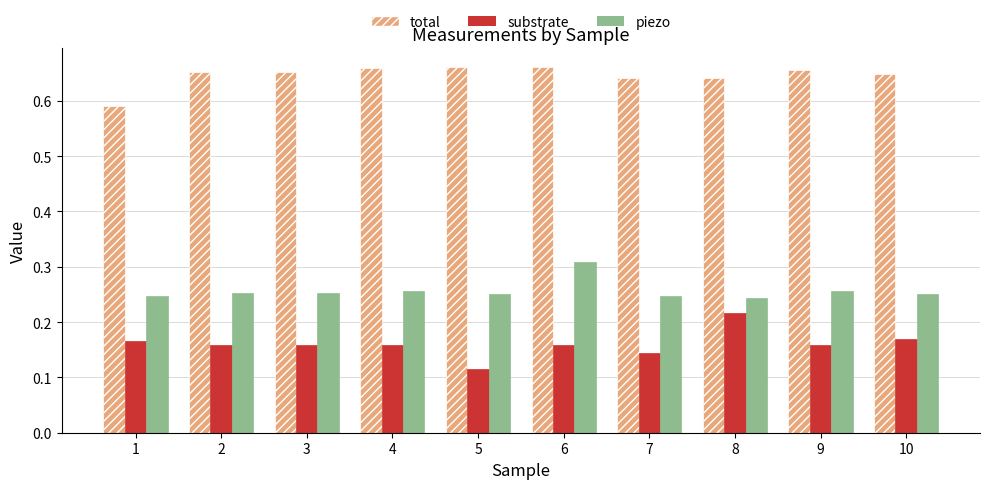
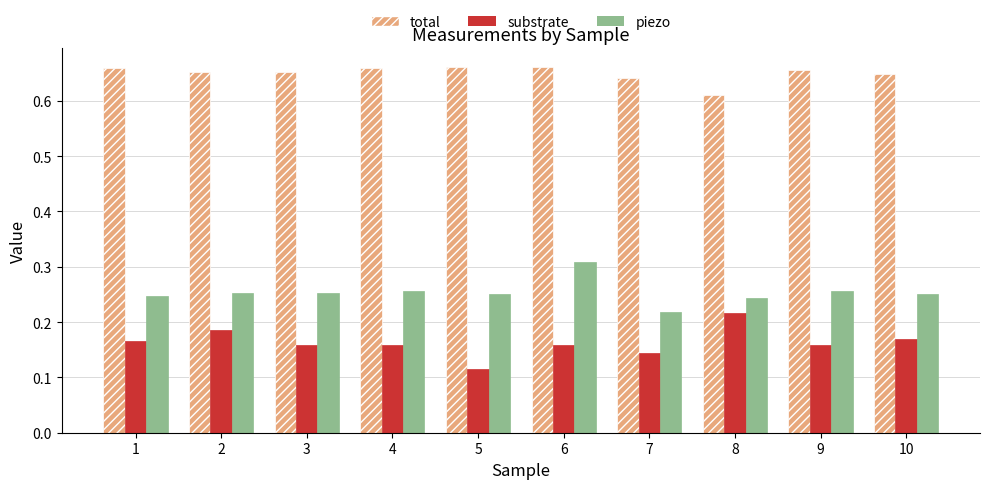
  {
    "total": {
-     "1": 0.59,
+     "1": 0.66,
      "2": 0.65,
      "3": 0.65,
      "4": 0.66,
      "5": 0.66,
      "6": 0.66,
      "7": 0.64,
-     "8": 0.64,
+     "8": 0.61,
      "9": 0.66,
      "10": 0.65
    },
    "substrate": {
      "1": 0.17,
-     "2": 0.16,
+     "2": 0.19,
      "3": 0.16,
      "4": 0.16,
      "5": 0.12,
      "6": 0.16,
      "7": 0.15,
      "8": 0.22,
      "9": 0.16,
      "10": 0.17
    },
    "piezo": {
      "1": 0.25,
      "2": 0.25,
      "3": 0.25,
      "4": 0.26,
      "5": 0.25,
      "6": 0.31,
-     "7": 0.25,
+     "7": 0.22,
      "8": 0.24,
      "9": 0.26,
      "10": 0.25
    }
  }
